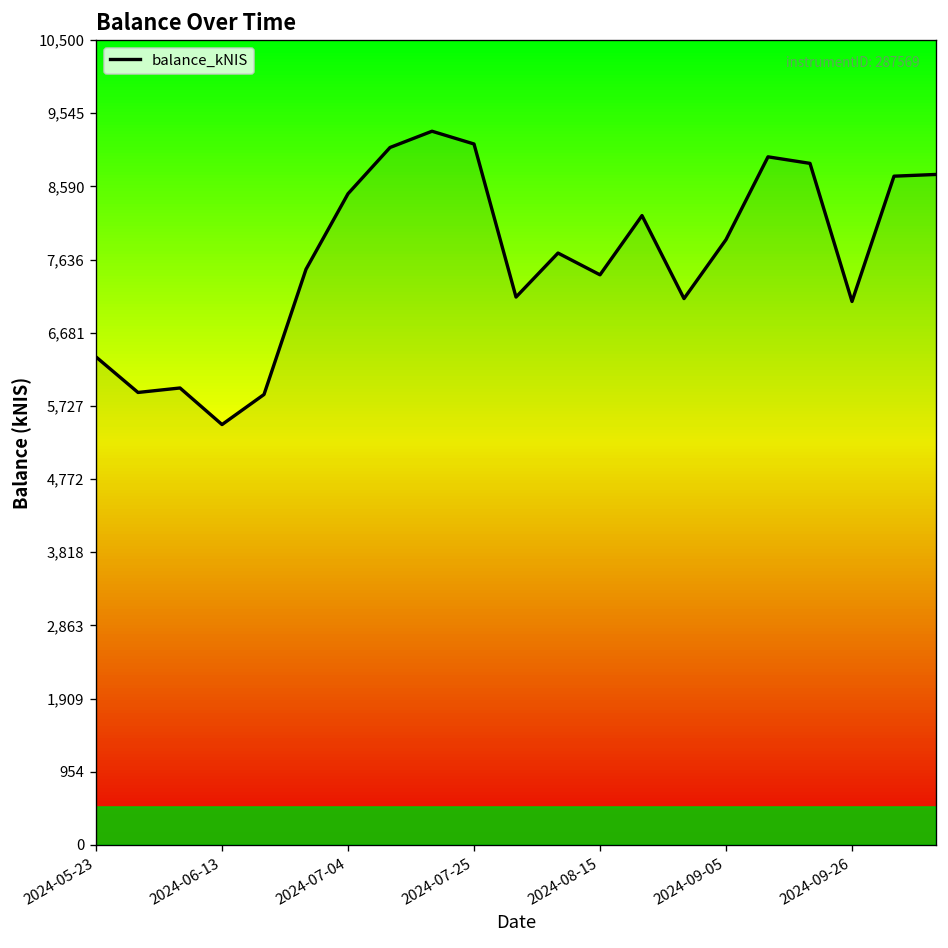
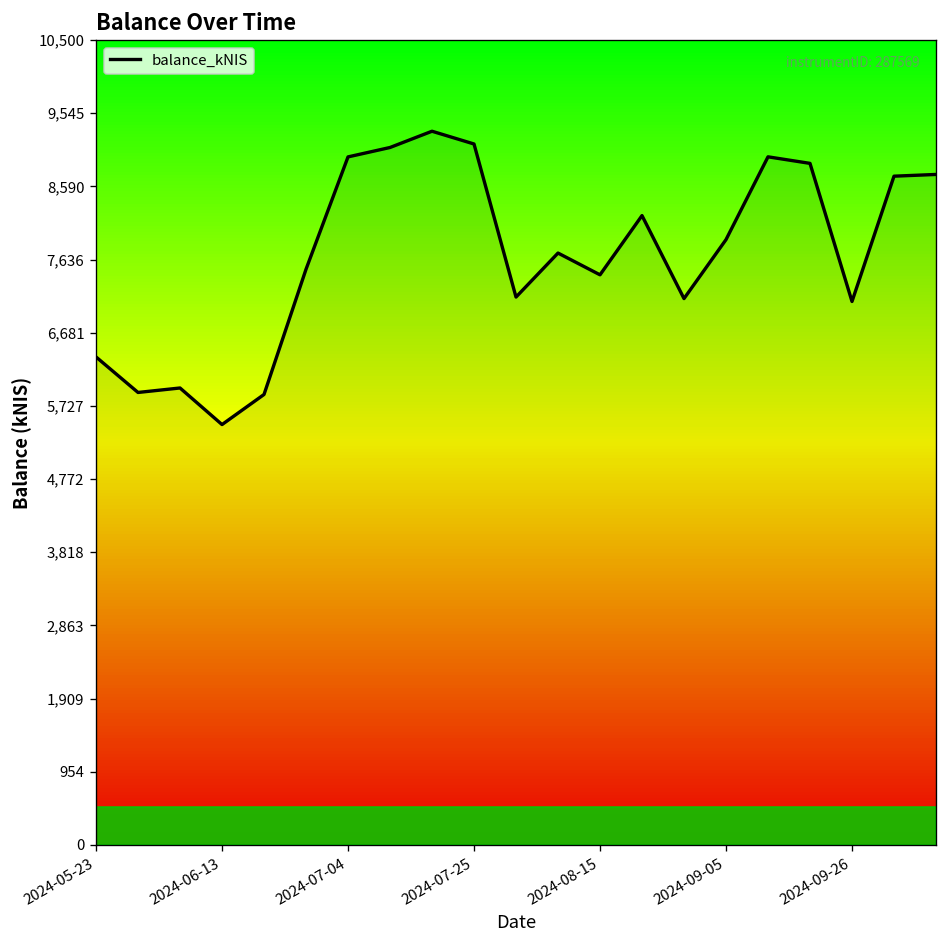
  {
    "2024-05-23": "6,400",
    "2024-06-13": "5,500",
-   "2024-07-04": "8,500",
+   "2024-07-04": "9,000",
    "2024-07-25": "9,100",
    "2024-08-15": "7,400",
    "2024-09-05": "7,900",
    "2024-09-26": "7,100"
  }
